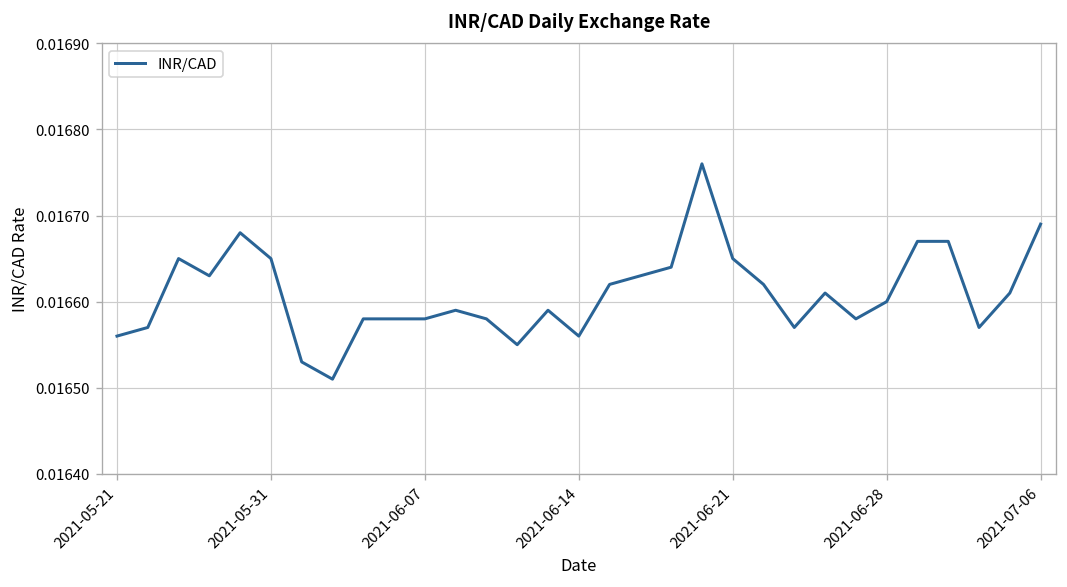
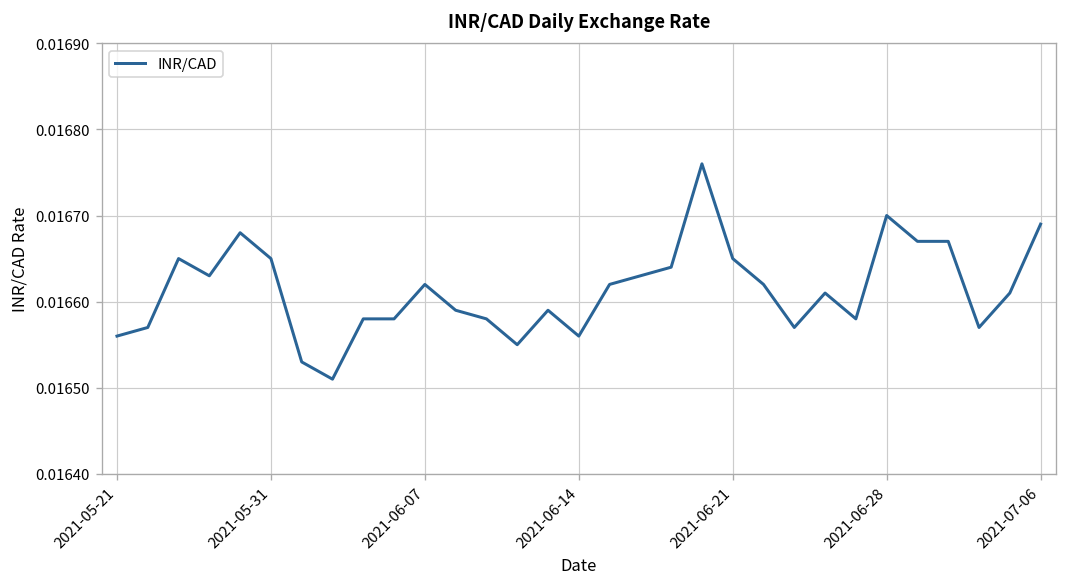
  {
    "2021-05-21": 0.01656,
    "2021-05-31": 0.01665,
-   "2021-06-07": 0.01658,
+   "2021-06-07": 0.01662,
    "2021-06-14": 0.01656,
    "2021-06-21": 0.01665,
-   "2021-06-28": 0.0166,
+   "2021-06-28": 0.0167,
    "2021-07-06": 0.01669
  }
